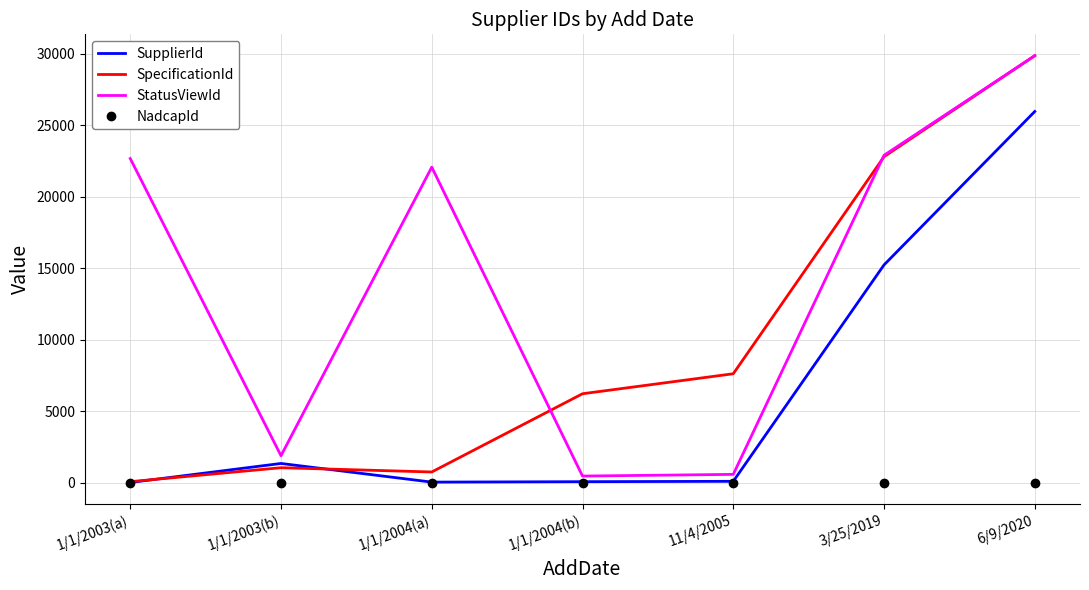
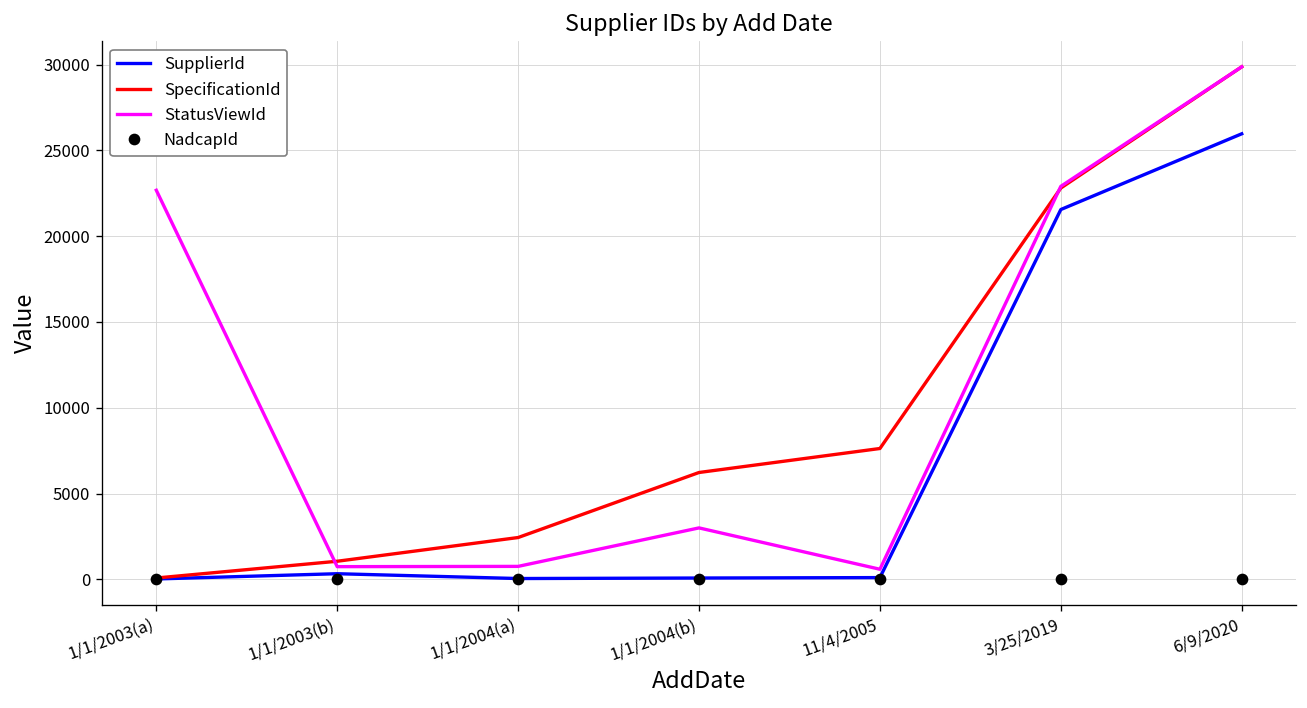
  {
    "SupplierId": {
-     "1/1/2003(b)": 1400,
-     "3/25/2019": 15200,
+     "1/1/2003(b)": 300,
+     "3/25/2019": 21600,
      "6/9/2020": 26000
    },
    "SpecificationId": {
      "1/1/2003(b)": 1100,
-     "1/1/2004(a)": 800,
+     "1/1/2004(a)": 2400,
      "1/1/2004(b)": 6200,
      "11/4/2005": 7600
    },
    "StatusViewId": {
      "1/1/2003(a)": 22700,
-     "1/1/2003(b)": 1900,
-     "1/1/2004(a)": 22100,
-     "1/1/2004(b)": 500,
+     "1/1/2003(b)": 700,
+     "1/1/2004(a)": 800,
+     "1/1/2004(b)": 3000,
      "11/4/2005": 600
    },
    "NadcapId": {
      "1/1/2003(b)": 0,
      "3/25/2019": 0,
      "6/9/2020": 0
    }
  }
